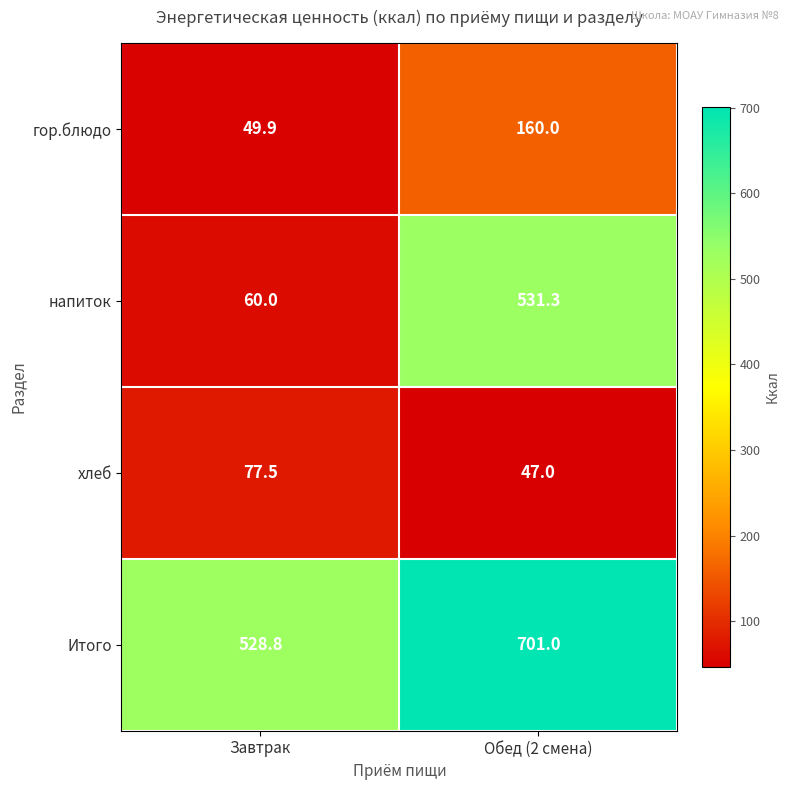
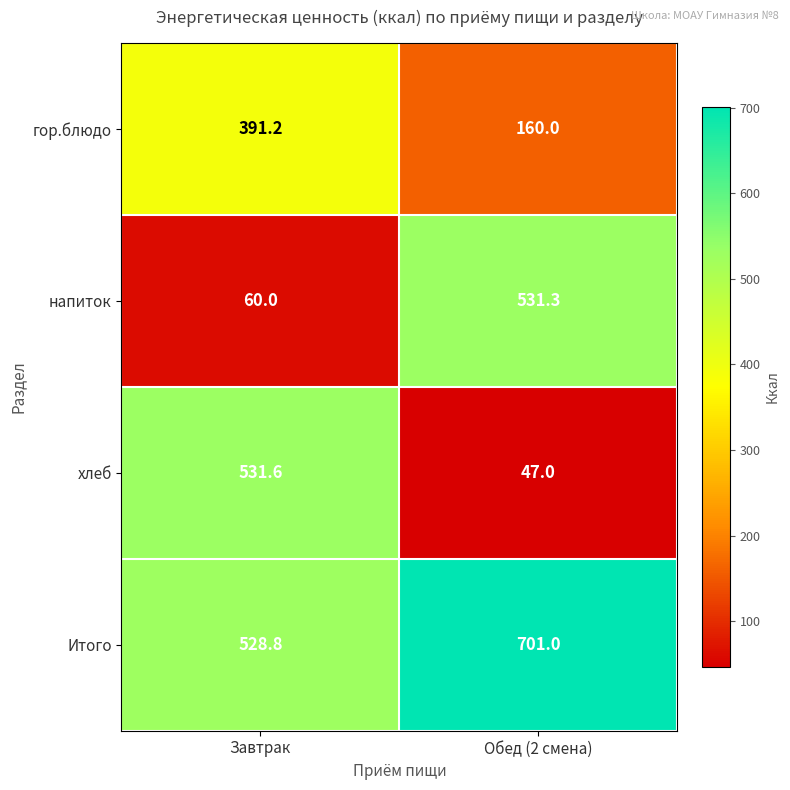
  {
    "гор.блюдо": {
-     "Завтрак": 49.9,
+     "Завтрак": 391.2,
      "Обед (2 смена)": 160.0
    },
    "напиток": {
      "Завтрак": 60.0,
      "Обед (2 смена)": 531.3
    },
    "хлеб": {
-     "Завтрак": 77.5,
+     "Завтрак": 531.6,
      "Обед (2 смена)": 47.0
    },
    "Итого": {
      "Завтрак": 528.8,
      "Обед (2 смена)": 701.0
    }
  }
